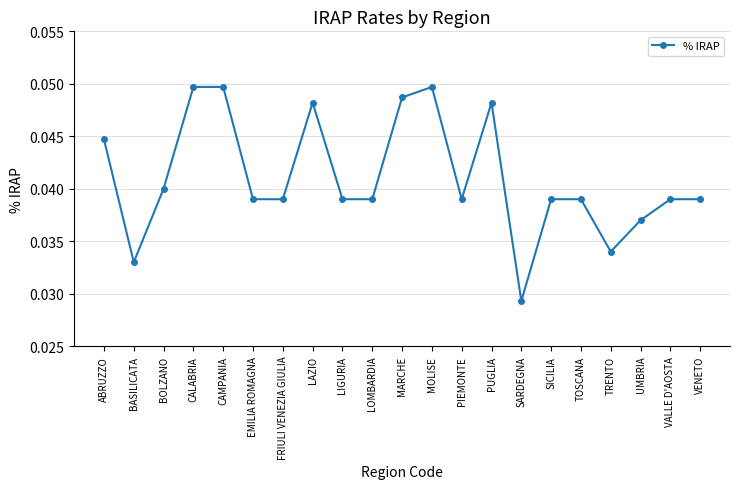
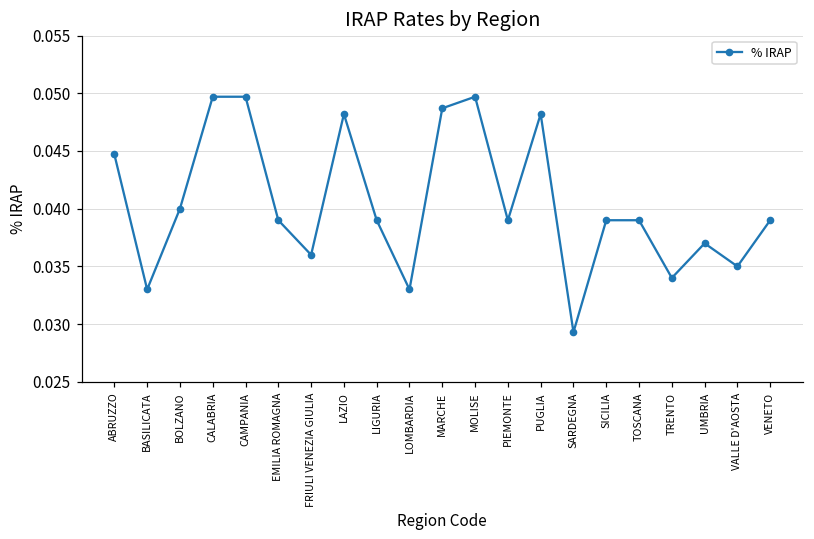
  {
    "ABRUZZO": 0.0447,
    "BASILICATA": 0.033,
    "BOLZANO": 0.040,
    "CALABRIA": 0.0497,
    "CAMPANIA": 0.0497,
    "EMILIA ROMAGNA": 0.039,
-   "FRIULI VENEZIA GIULIA": 0.039,
+   "FRIULI VENEZIA GIULIA": 0.036,
    "LAZIO": 0.048,
    "LIGURIA": 0.039,
-   "LOMBARDIA": 0.039,
+   "LOMBARDIA": 0.033,
    "MARCHE": 0.0487,
    "MOLISE": 0.0497,
    "PIEMONTE": 0.039,
    "PUGLIA": 0.048,
    "SARDEGNA": 0.0293,
    "SICILIA": 0.039,
    "TOSCANA": 0.039,
    "TRENTO": 0.034,
    "UMBRIA": 0.037,
-   "VALLE D'AOSTA": 0.039,
+   "VALLE D'AOSTA": 0.035,
    "VENETO": 0.039
  }
